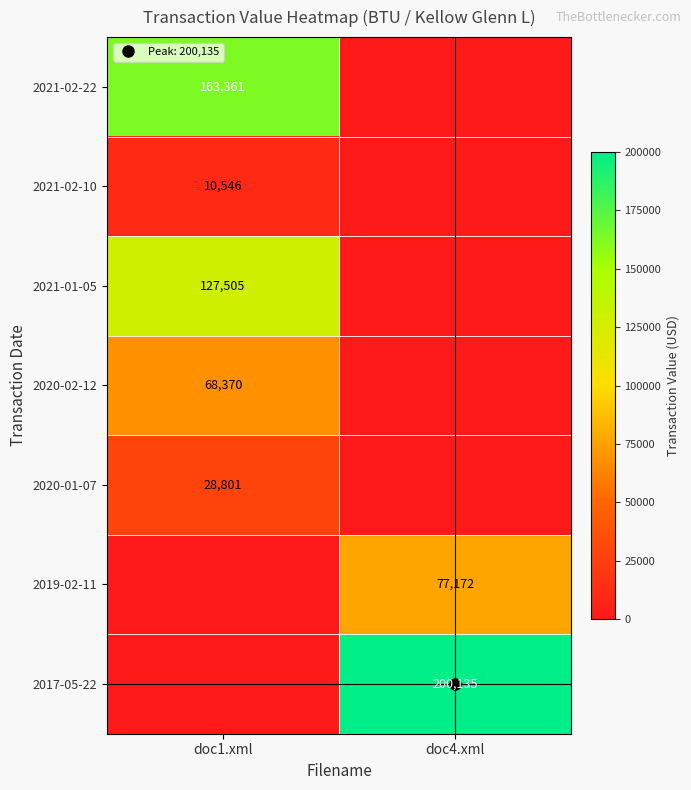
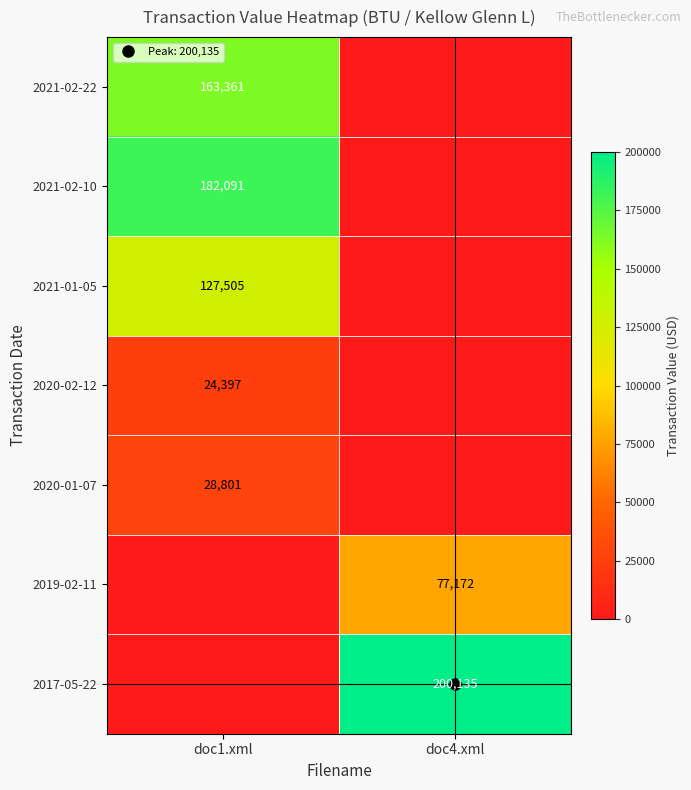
  {
    "2021-02-22": {
      "doc1.xml": "163,361"
    },
    "2021-02-10": {
-     "doc1.xml": "10,546"
+     "doc1.xml": "182,091"
    },
    "2021-01-05": {
      "doc1.xml": "127,505"
    },
    "2020-02-12": {
-     "doc1.xml": "68,370"
+     "doc1.xml": "24,397"
    },
    "2020-01-07": {
      "doc1.xml": "28,801"
    },
    "2019-02-11": {
      "doc4.xml": "77,172"
    }
  }
